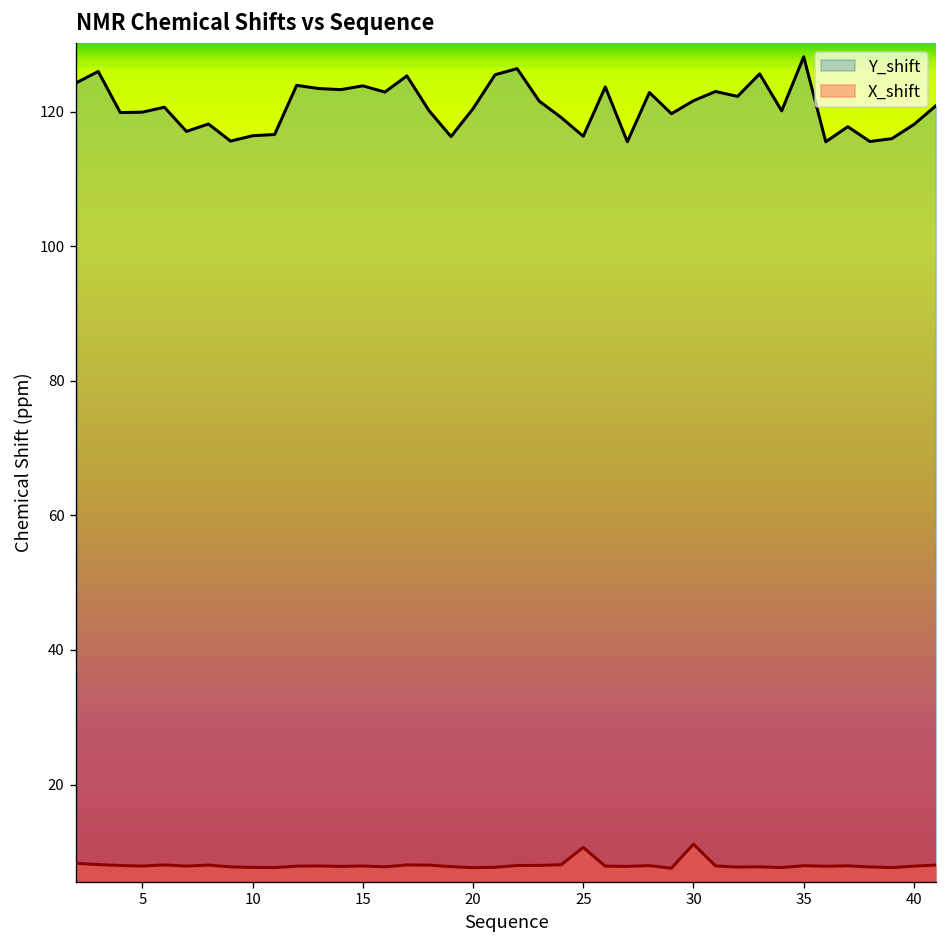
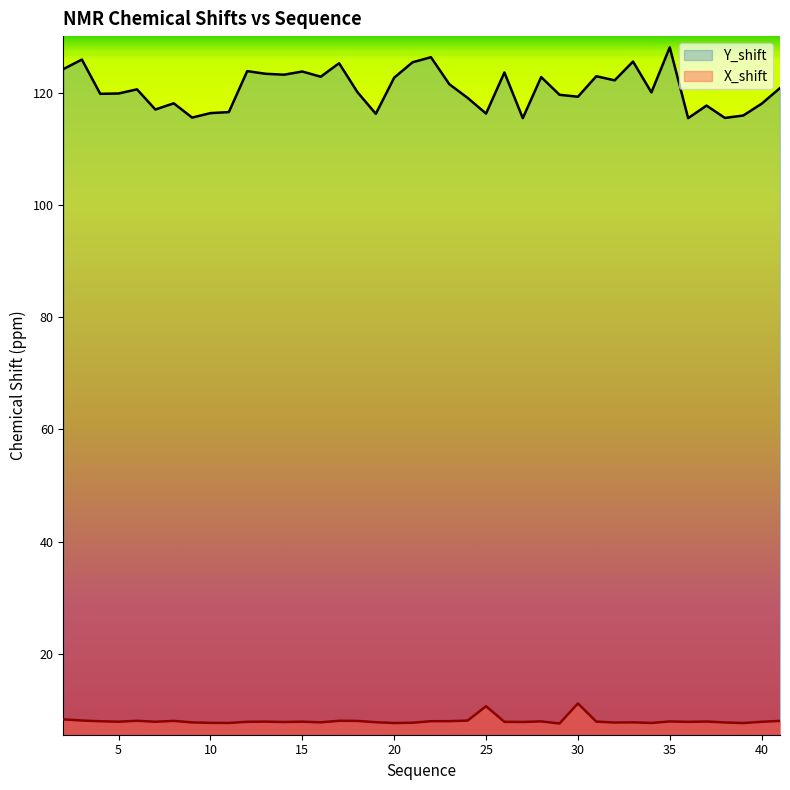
  {
    "Y_shift": {
      "5": 120,
      "10": 116,
      "15": 124,
-     "20": 120,
+     "20": 123,
      "25": 116,
-     "30": 122,
+     "30": 119,
      "35": 128,
      "40": 118
    },
    "X_shift": {
      "5": 8,
      "10": 8,
      "15": 8,
      "20": 8,
      "25": 11,
      "30": 11,
      "35": 8,
      "40": 8
    }
  }
